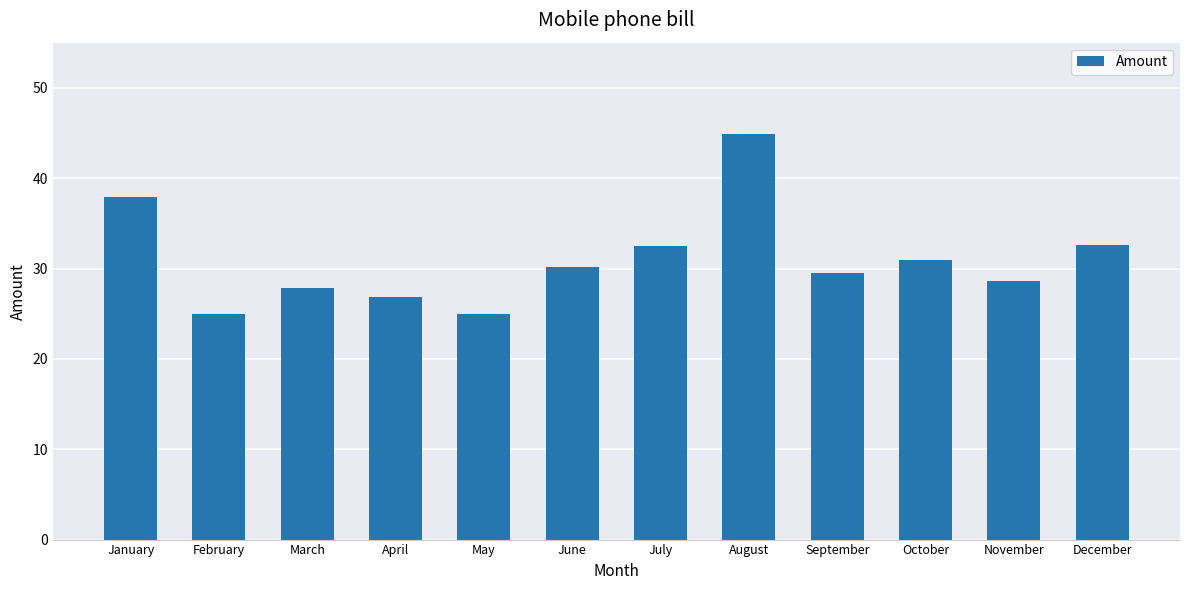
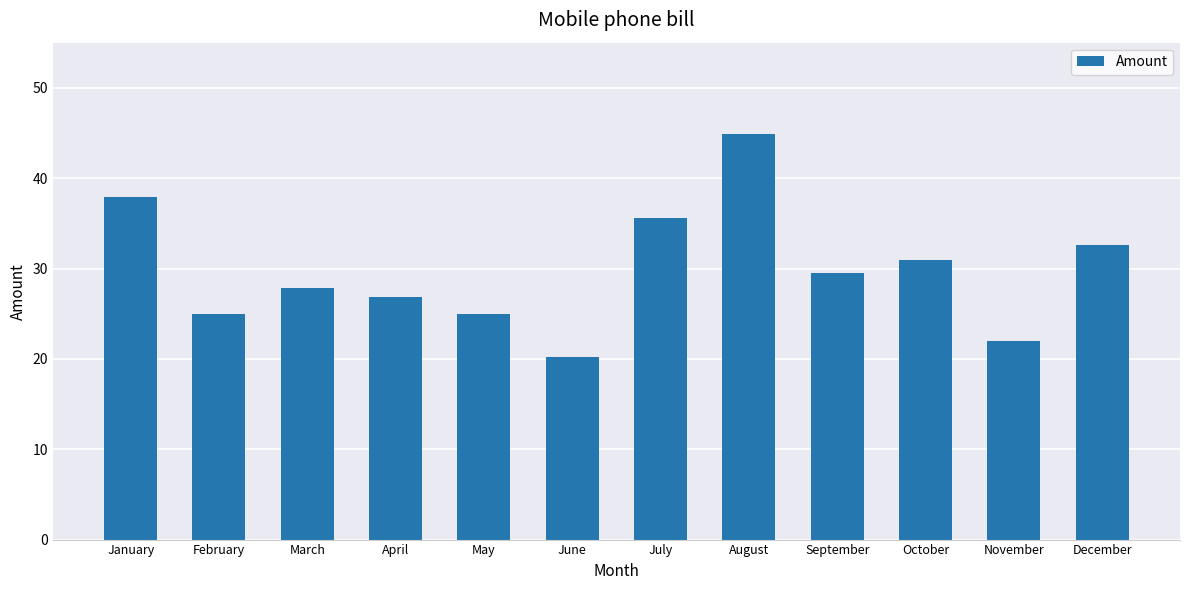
  {
    "January": 38,
    "February": 25,
    "March": 28,
    "April": 27,
    "May": 25,
-   "June": 30,
-   "July": 33,
+   "June": 20,
+   "July": 36,
    "August": 45,
    "September": 30,
    "October": 31,
-   "November": 29,
+   "November": 22,
    "December": 33
  }
